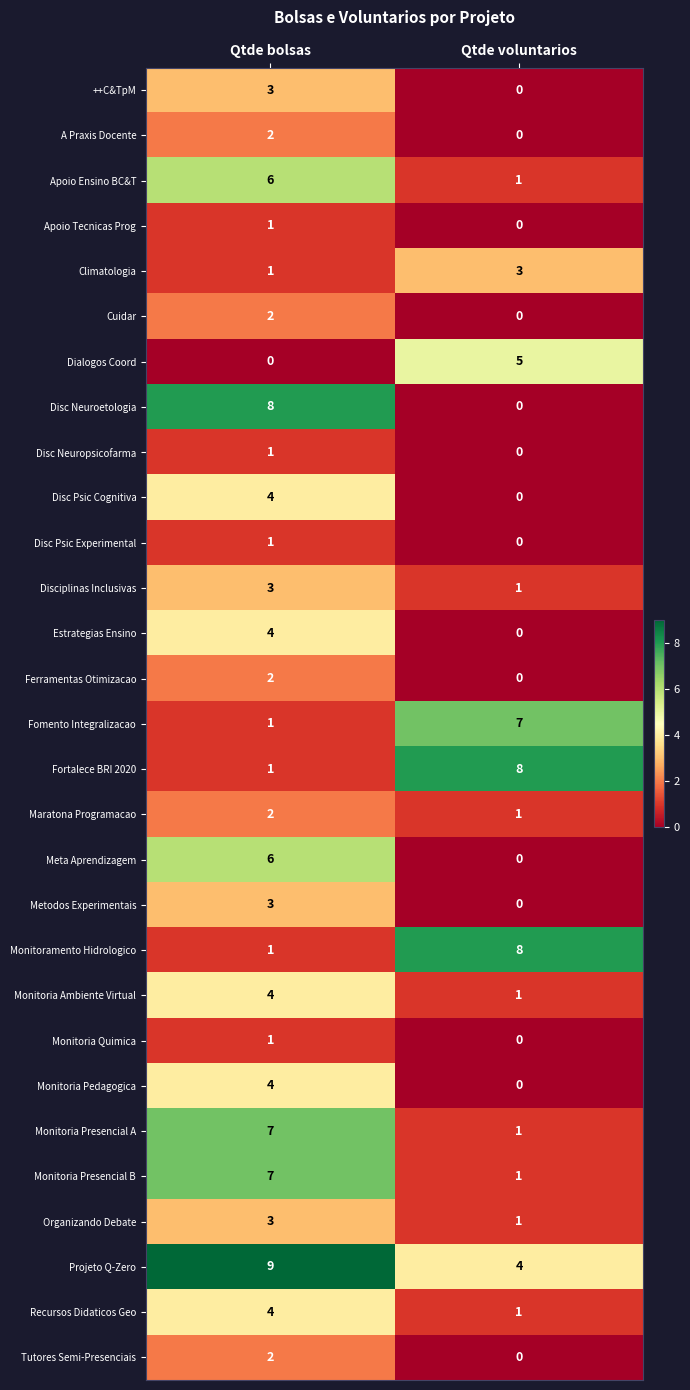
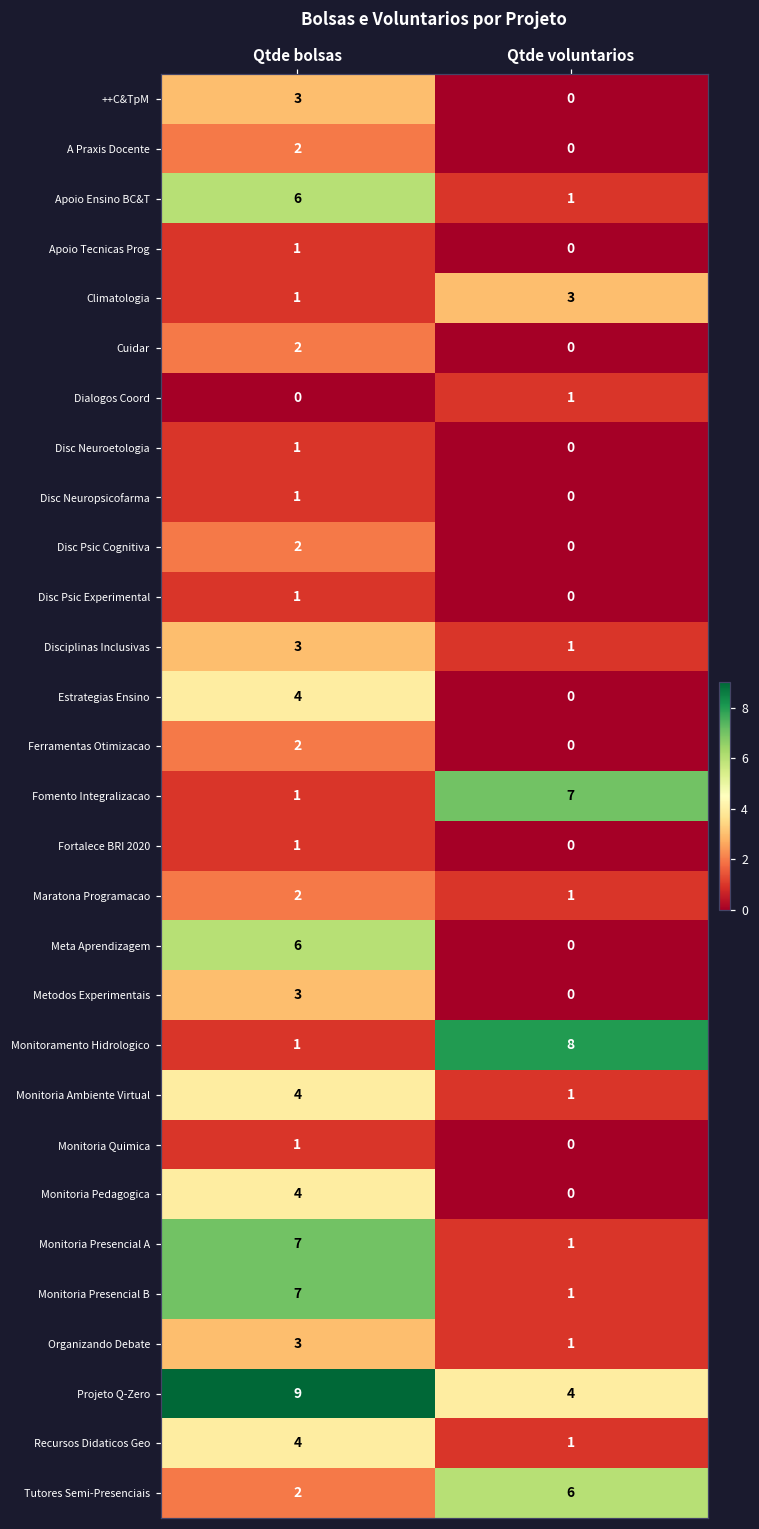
  {
    "++C&TpM": {
      "Qtde bolsas": 3,
      "Qtde voluntarios": 0
    },
    "A Praxis Docente": {
      "Qtde bolsas": 2,
      "Qtde voluntarios": 0
    },
    "Apoio Ensino BC&T": {
      "Qtde bolsas": 6,
      "Qtde voluntarios": 1
    },
    "Apoio Tecnicas Prog": {
      "Qtde bolsas": 1,
      "Qtde voluntarios": 0
    },
    "Climatologia": {
      "Qtde bolsas": 1,
      "Qtde voluntarios": 3
    },
    "Cuidar": {
      "Qtde bolsas": 2,
      "Qtde voluntarios": 0
    },
    "Dialogos Coord": {
      "Qtde bolsas": 0,
-     "Qtde voluntarios": 5
+     "Qtde voluntarios": 1
    },
    "Disc Neuroetologia": {
-     "Qtde bolsas": 8,
+     "Qtde bolsas": 1,
      "Qtde voluntarios": 0
    },
    "Disc Neuropsicofarma": {
      "Qtde bolsas": 1,
      "Qtde voluntarios": 0
    },
    "Disc Psic Cognitiva": {
-     "Qtde bolsas": 4,
+     "Qtde bolsas": 2,
      "Qtde voluntarios": 0
    },
    "Disc Psic Experimental": {
      "Qtde bolsas": 1,
      "Qtde voluntarios": 0
    },
    "Disciplinas Inclusivas": {
      "Qtde bolsas": 3,
      "Qtde voluntarios": 1
    },
    "Estrategias Ensino": {
      "Qtde bolsas": 4,
      "Qtde voluntarios": 0
    },
    "Ferramentas Otimizacao": {
      "Qtde bolsas": 2,
      "Qtde voluntarios": 0
    },
    "Fomento Integralizacao": {
      "Qtde bolsas": 1,
      "Qtde voluntarios": 7
    },
    "Fortalece BRI 2020": {
      "Qtde bolsas": 1,
-     "Qtde voluntarios": 8
+     "Qtde voluntarios": 0
    },
    "Maratona Programacao": {
      "Qtde bolsas": 2,
      "Qtde voluntarios": 1
    },
    "Meta Aprendizagem": {
      "Qtde bolsas": 6,
      "Qtde voluntarios": 0
    },
    "Metodos Experimentais": {
      "Qtde bolsas": 3,
      "Qtde voluntarios": 0
    },
    "Monitoramento Hidrologico": {
      "Qtde bolsas": 1,
      "Qtde voluntarios": 8
    },
    "Monitoria Ambiente Virtual": {
      "Qtde bolsas": 4,
      "Qtde voluntarios": 1
    },
    "Monitoria Quimica": {
      "Qtde bolsas": 1,
      "Qtde voluntarios": 0
    },
    "Monitoria Pedagogica": {
      "Qtde bolsas": 4,
      "Qtde voluntarios": 0
    },
    "Monitoria Presencial A": {
      "Qtde bolsas": 7,
      "Qtde voluntarios": 1
    },
    "Monitoria Presencial B": {
      "Qtde bolsas": 7,
      "Qtde voluntarios": 1
    },
    "Organizando Debate": {
      "Qtde bolsas": 3,
      "Qtde voluntarios": 1
    },
    "Projeto Q-Zero": {
      "Qtde bolsas": 9,
      "Qtde voluntarios": 4
    },
    "Recursos Didaticos Geo": {
      "Qtde bolsas": 4,
      "Qtde voluntarios": 1
    },
    "Tutores Semi-Presenciais": {
      "Qtde bolsas": 2,
-     "Qtde voluntarios": 0
+     "Qtde voluntarios": 6
    }
  }
